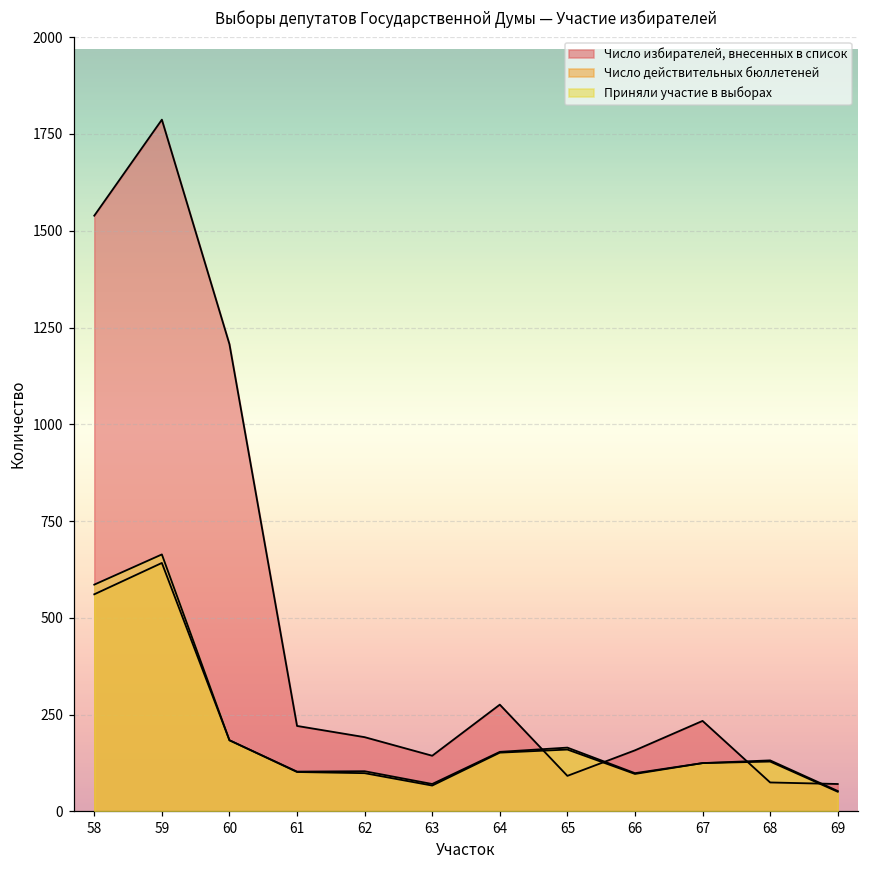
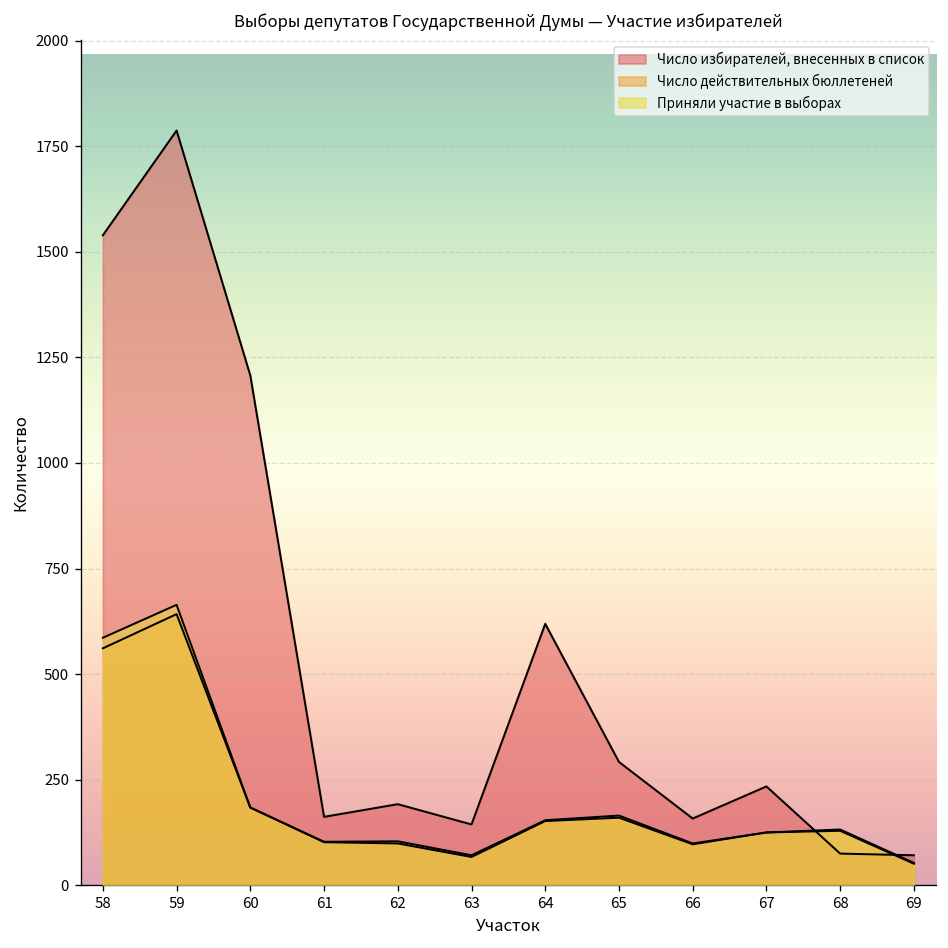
  {
    "Число избирателей, внесенных в список": {
      "58": 1540,
      "59": 1790,
      "60": 1210,
-     "61": 220,
+     "61": 160,
      "62": 190,
      "63": 140,
-     "64": 280,
-     "65": 90,
+     "64": 620,
+     "65": 290,
      "66": 160,
      "67": 230,
      "68": 80,
      "69": 70
    }
  }
